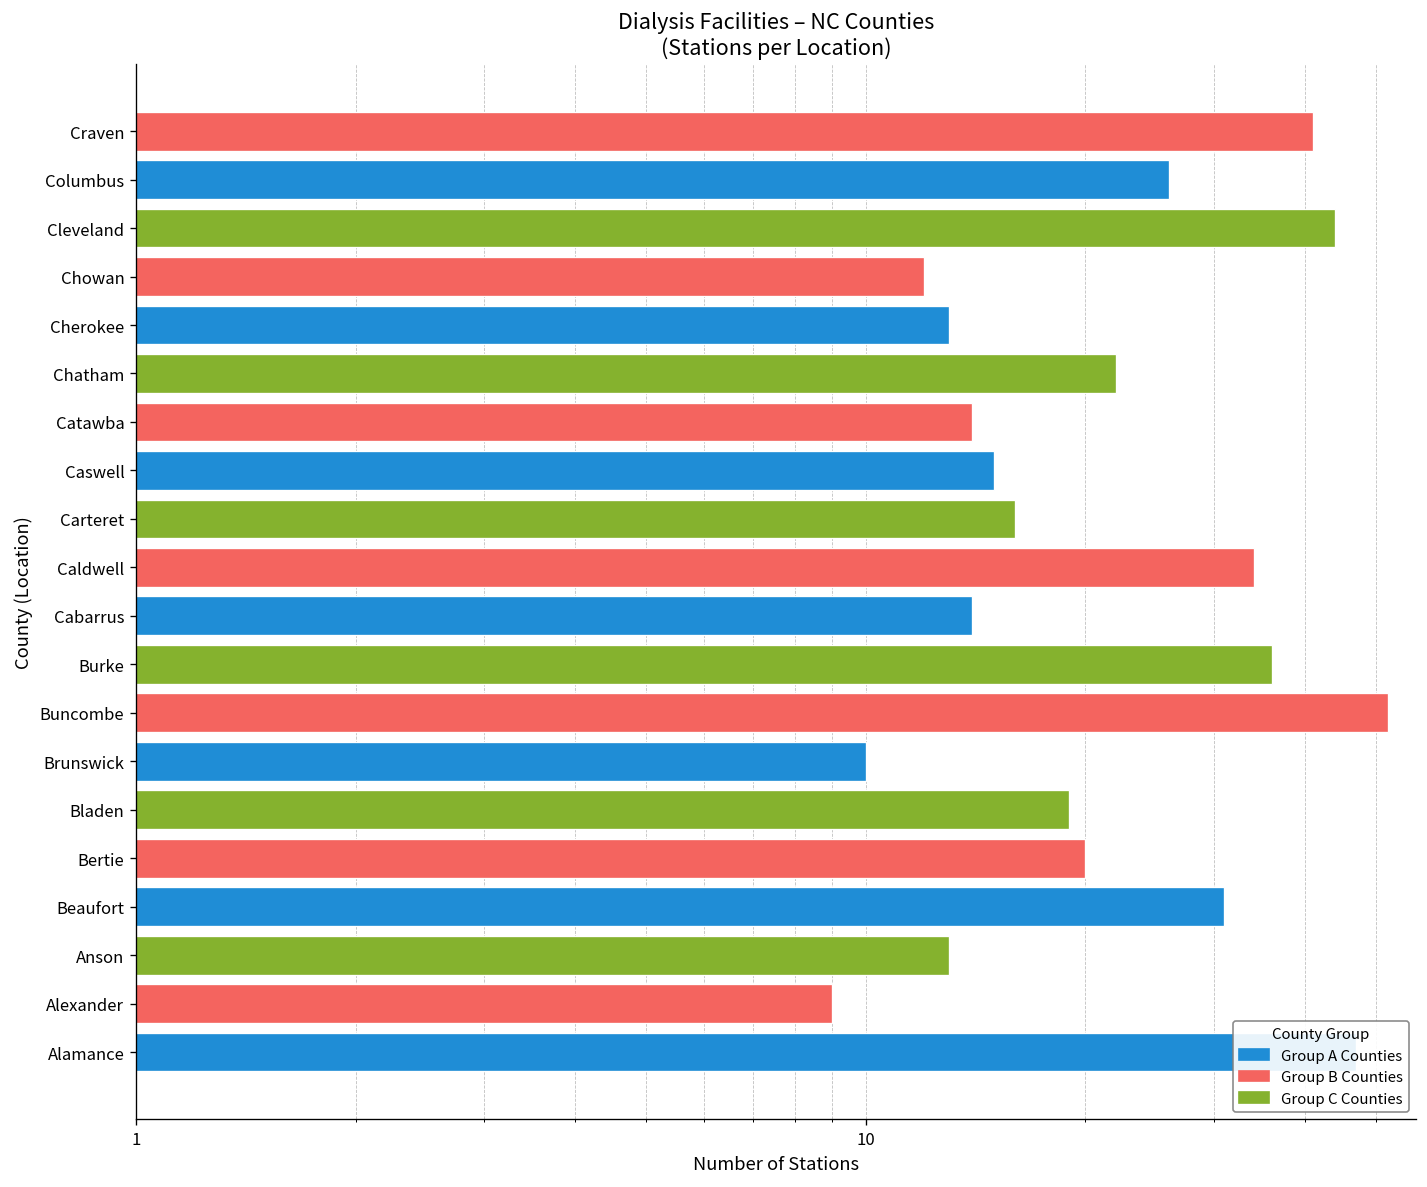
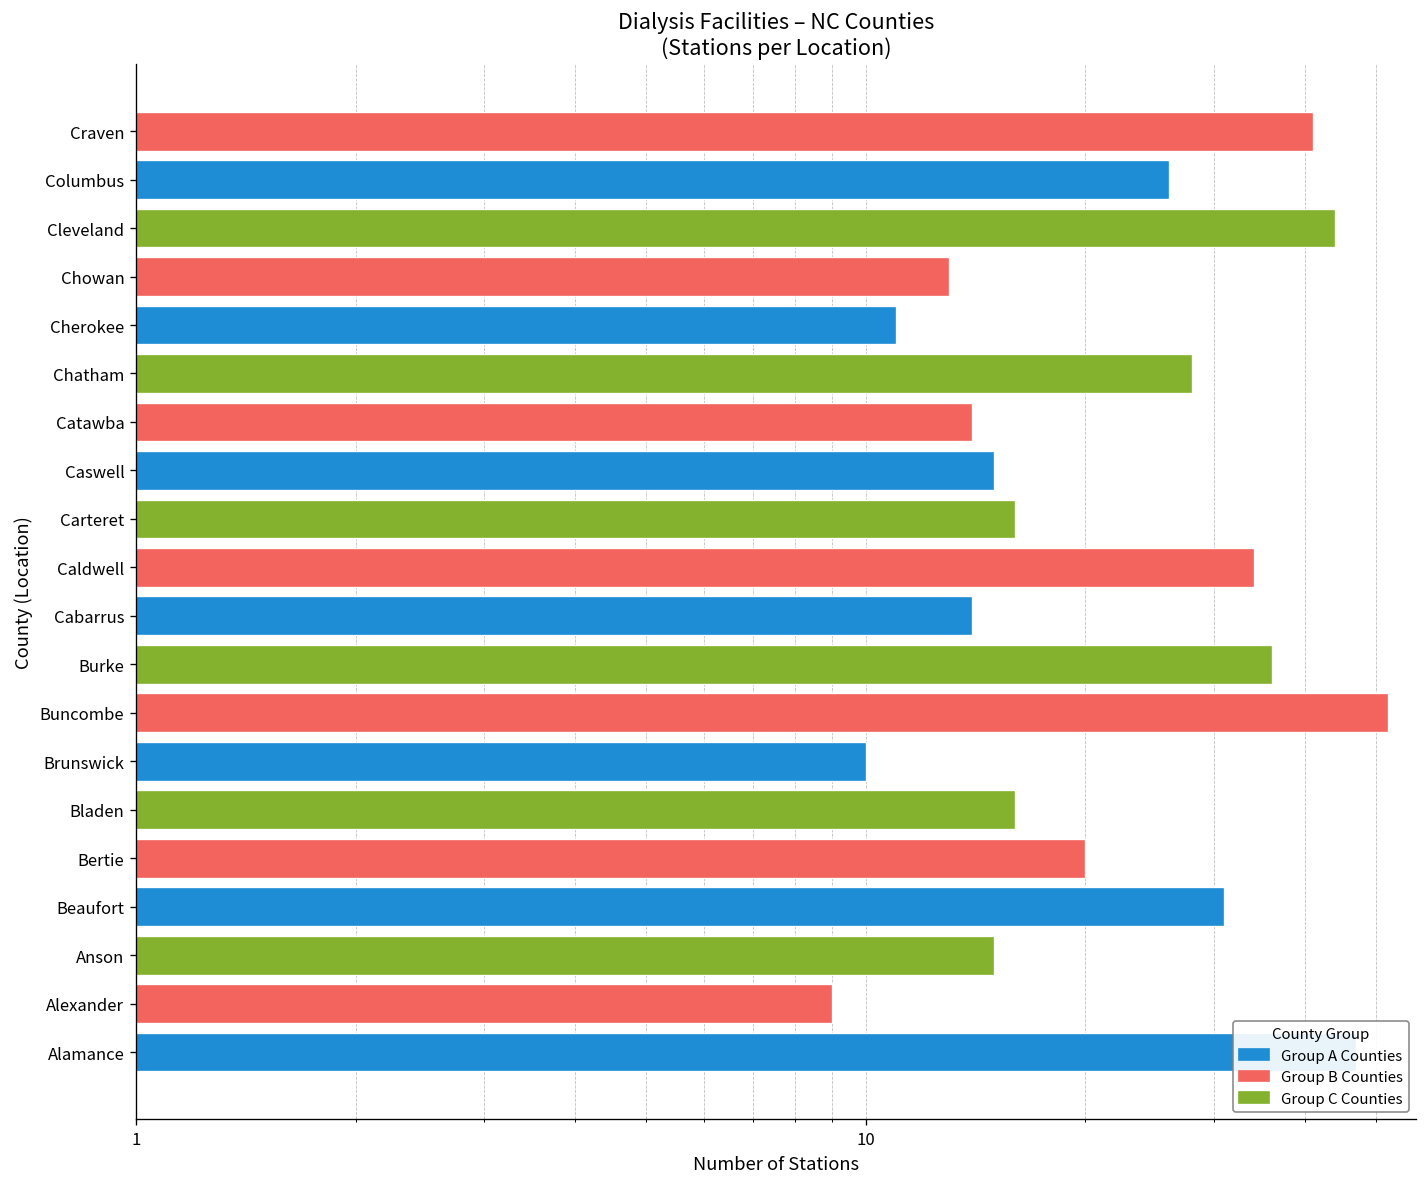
  {
    "Craven": 41,
    "Columbus": 26,
    "Cleveland": 44,
-   "Chowan": 12,
-   "Cherokee": 13,
-   "Chatham": 22,
+   "Chowan": 13,
+   "Cherokee": 11,
+   "Chatham": 28,
    "Catawba": 14,
    "Caswell": 15,
    "Carteret": 16,
    "Caldwell": 34,
    "Cabarrus": 14,
    "Burke": 36,
    "Buncombe": 52,
    "Brunswick": 10,
-   "Bladen": 19,
+   "Bladen": 16,
    "Bertie": 20,
    "Beaufort": 31,
-   "Anson": 13,
+   "Anson": 15,
    "Alexander": 9
  }
